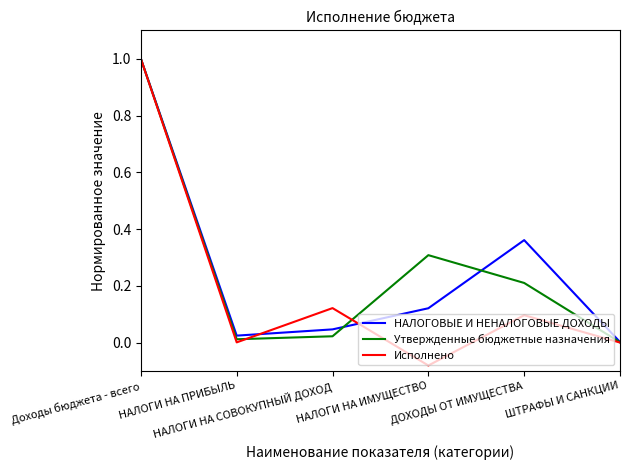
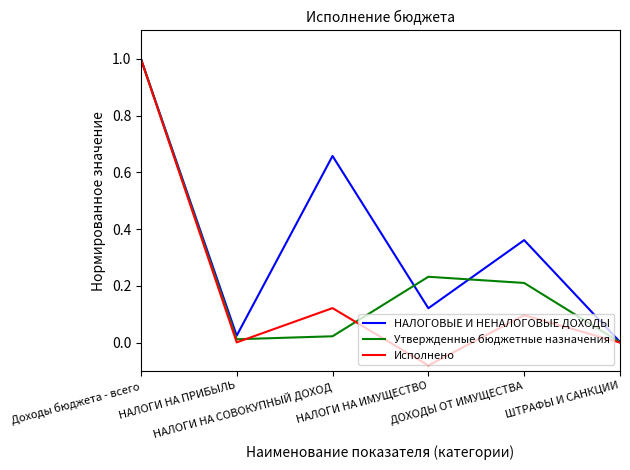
  {
    "НАЛОГОВЫЕ И НЕНАЛОГОВЫЕ ДОХОДЫ": {
      "НАЛОГИ НА ПРИБЫЛЬ": 0.02,
-     "НАЛОГИ НА СОВОКУПНЫЙ ДОХОД": 0.05,
+     "НАЛОГИ НА СОВОКУПНЫЙ ДОХОД": 0.66,
      "НАЛОГИ НА ИМУЩЕСТВО": 0.12,
      "ДОХОДЫ ОТ ИМУЩЕСТВА": 0.36
    },
    "Утвержденные бюджетные назначения": {
      "НАЛОГИ НА ПРИБЫЛЬ": 0.01,
      "НАЛОГИ НА СОВОКУПНЫЙ ДОХОД": 0.02,
-     "НАЛОГИ НА ИМУЩЕСТВО": 0.31,
+     "НАЛОГИ НА ИМУЩЕСТВО": 0.23,
      "ДОХОДЫ ОТ ИМУЩЕСТВА": 0.21
    },
    "Исполнено": {
      "НАЛОГИ НА ПРИБЫЛЬ": 0.00,
      "НАЛОГИ НА СОВОКУПНЫЙ ДОХОД": 0.12,
      "НАЛОГИ НА ИМУЩЕСТВО": -0.08
    }
  }
